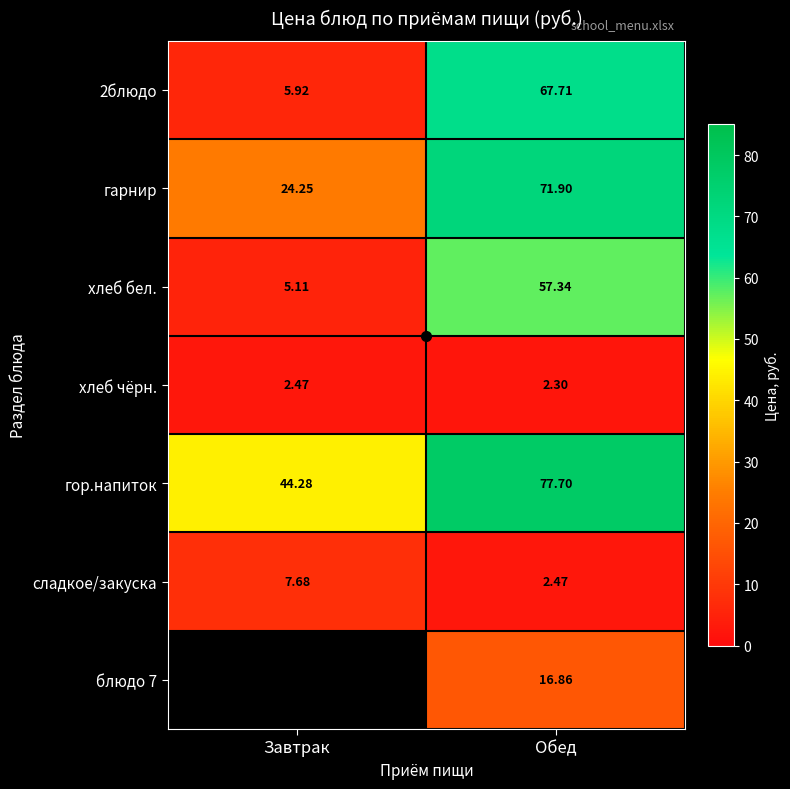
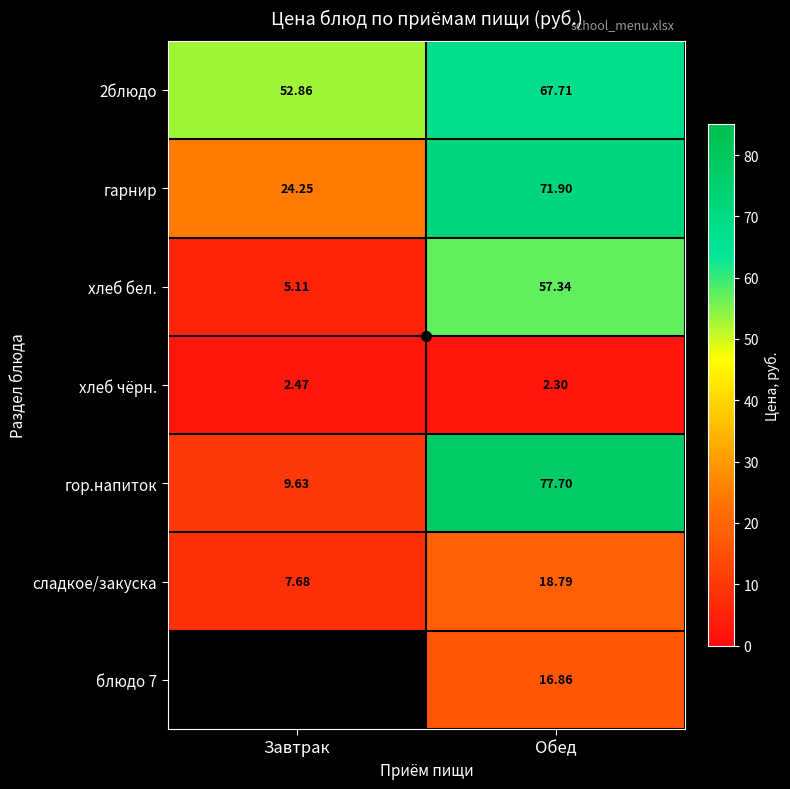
  {
    "2блюдо": {
-     "Завтрак": 5.92,
+     "Завтрак": 52.86,
      "Обед": 67.71
    },
    "гарнир": {
      "Завтрак": 24.25,
      "Обед": 71.90
    },
    "хлеб бел.": {
      "Завтрак": 5.11,
      "Обед": 57.34
    },
    "хлеб чёрн.": {
      "Завтрак": 2.47,
      "Обед": 2.30
    },
    "гор.напиток": {
-     "Завтрак": 44.28,
+     "Завтрак": 9.63,
      "Обед": 77.70
    },
    "сладкое/закуска": {
      "Завтрак": 7.68,
-     "Обед": 2.47
+     "Обед": 18.79
    },
    "блюдо 7": {
      "Обед": 16.86
    }
  }
